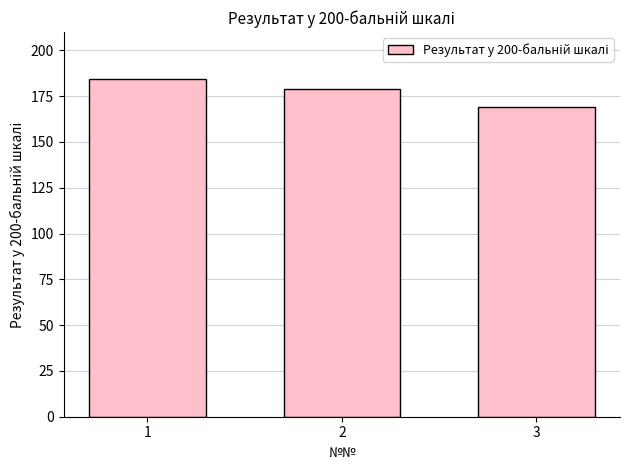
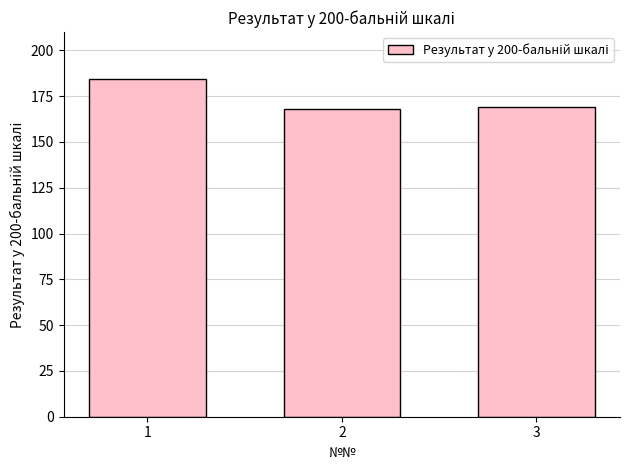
  {
    "1": 184,
-   "2": 179,
+   "2": 168,
    "3": 169
  }
